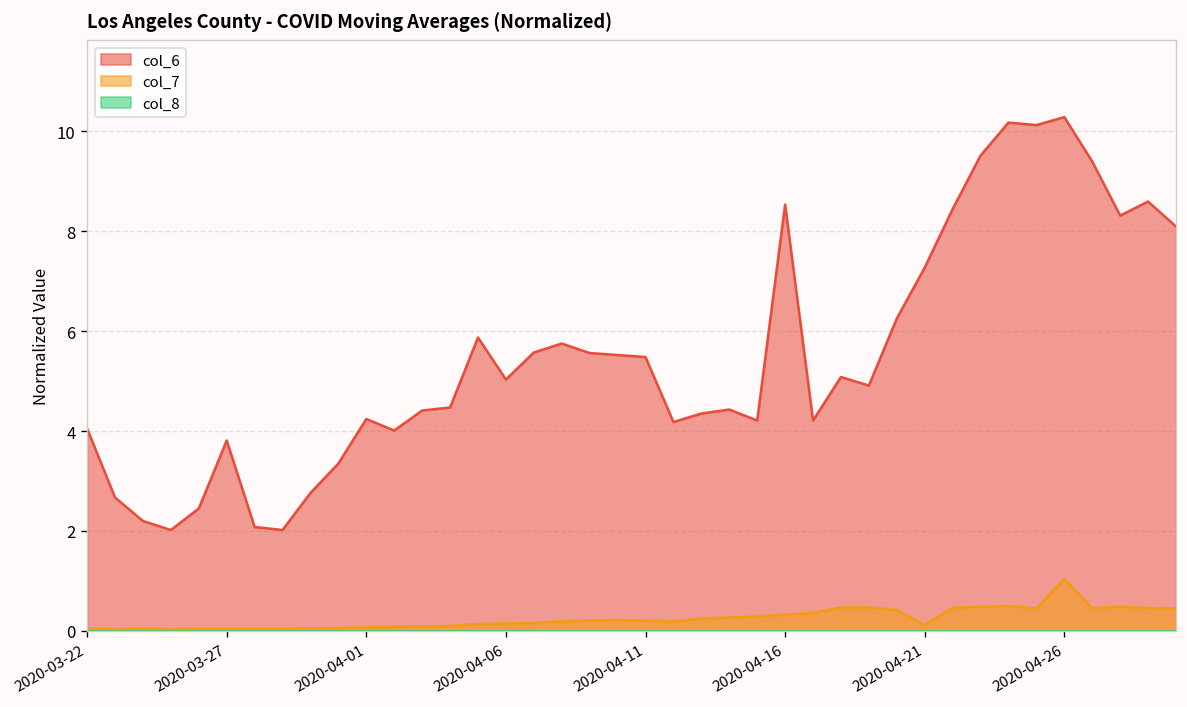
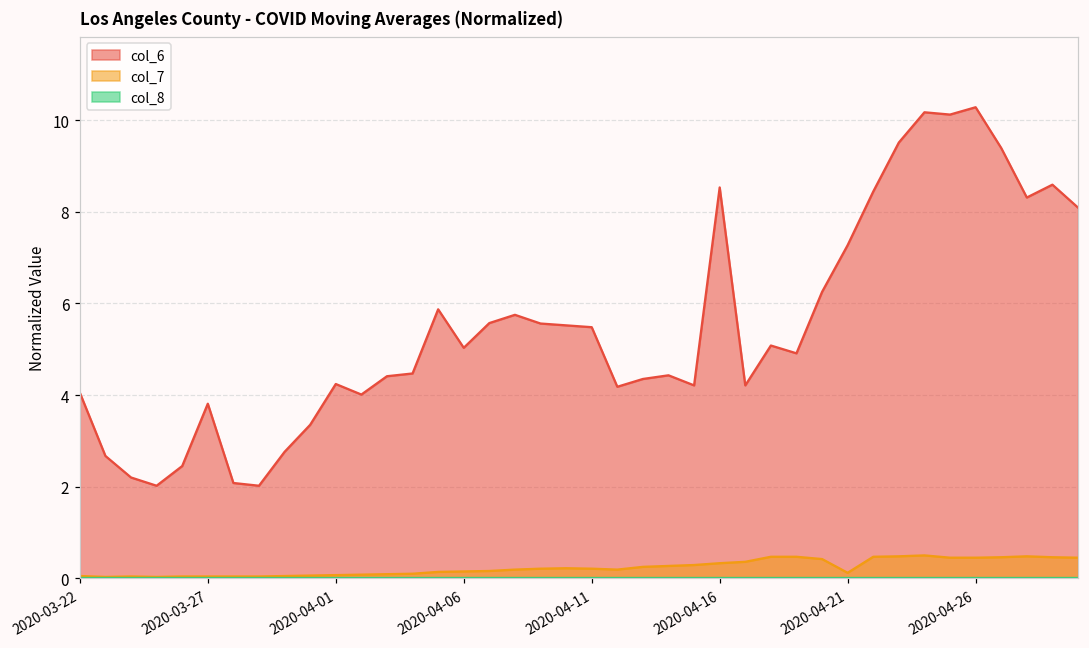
  {
    "col_6": {
      "2020-03-22": 4.1,
      "2020-03-27": 3.8,
      "2020-04-01": 4.2,
      "2020-04-06": 5.0,
      "2020-04-11": 5.5,
      "2020-04-16": 8.5,
      "2020-04-21": 7.3,
      "2020-04-26": 10.3
    },
    "col_7": {
      "2020-04-01": 0.1,
      "2020-04-06": 0.2,
      "2020-04-11": 0.2,
      "2020-04-16": 0.3,
      "2020-04-21": 0.1,
-     "2020-04-26": 1.0
+     "2020-04-26": 0.5
    },
    "col_8": {
      "2020-04-01": 0.0,
      "2020-04-06": 0.0,
      "2020-04-11": 0.0,
      "2020-04-16": 0.0,
      "2020-04-21": 0.0,
      "2020-04-26": 0.0
    }
  }
